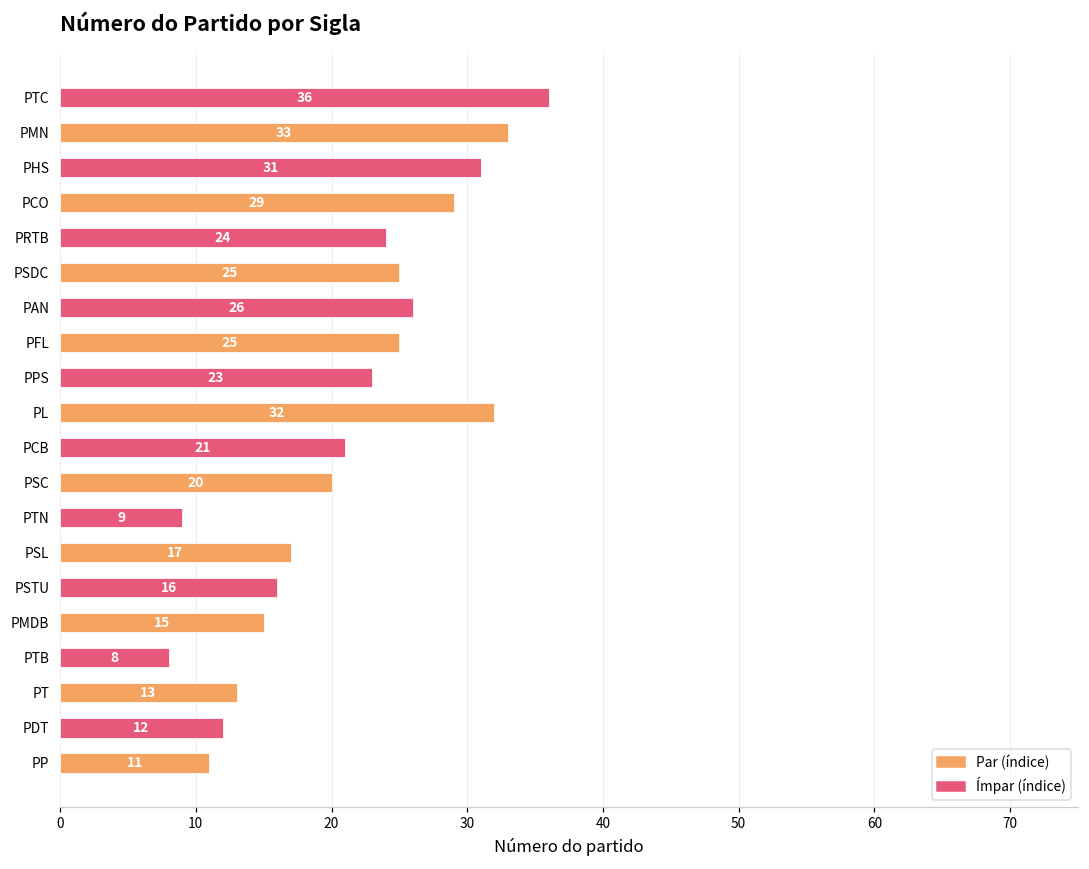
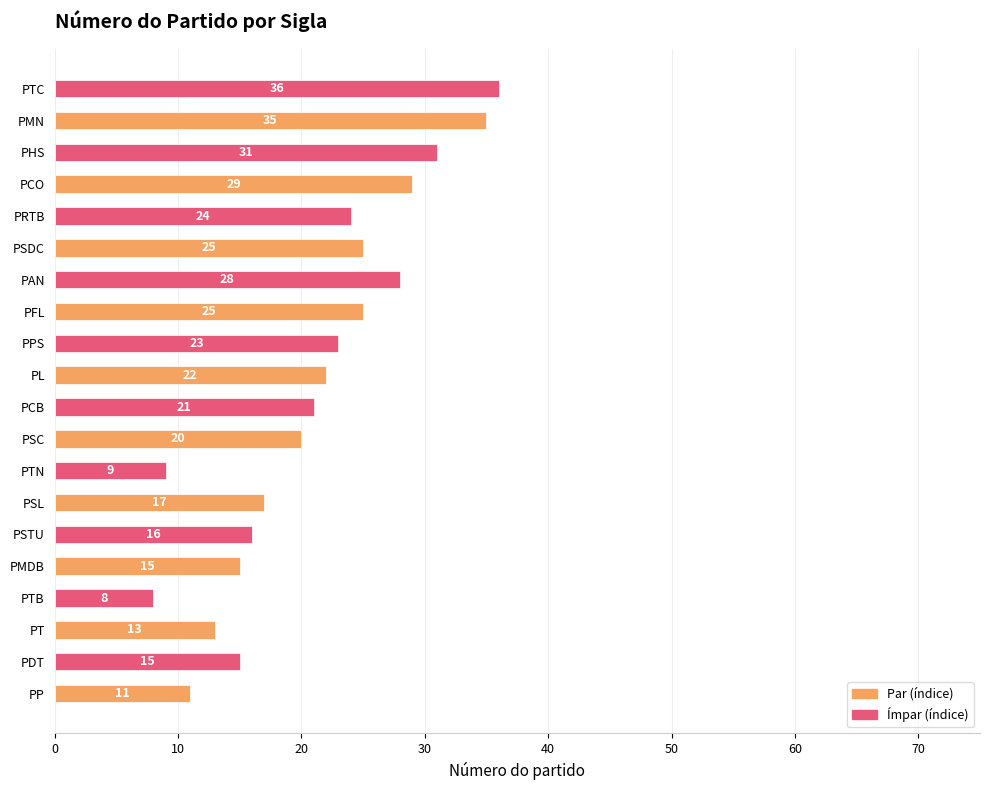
  {
    "PTC": 36,
-   "PMN": 33,
+   "PMN": 35,
    "PHS": 31,
    "PCO": 29,
    "PRTB": 24,
    "PSDC": 25,
-   "PAN": 26,
+   "PAN": 28,
    "PFL": 25,
    "PPS": 23,
-   "PL": 32,
+   "PL": 22,
    "PCB": 21,
    "PSC": 20,
    "PTN": 9,
    "PSL": 17,
    "PSTU": 16,
    "PMDB": 15,
    "PTB": 8,
    "PT": 13,
-   "PDT": 12,
+   "PDT": 15,
    "PP": 11
  }
